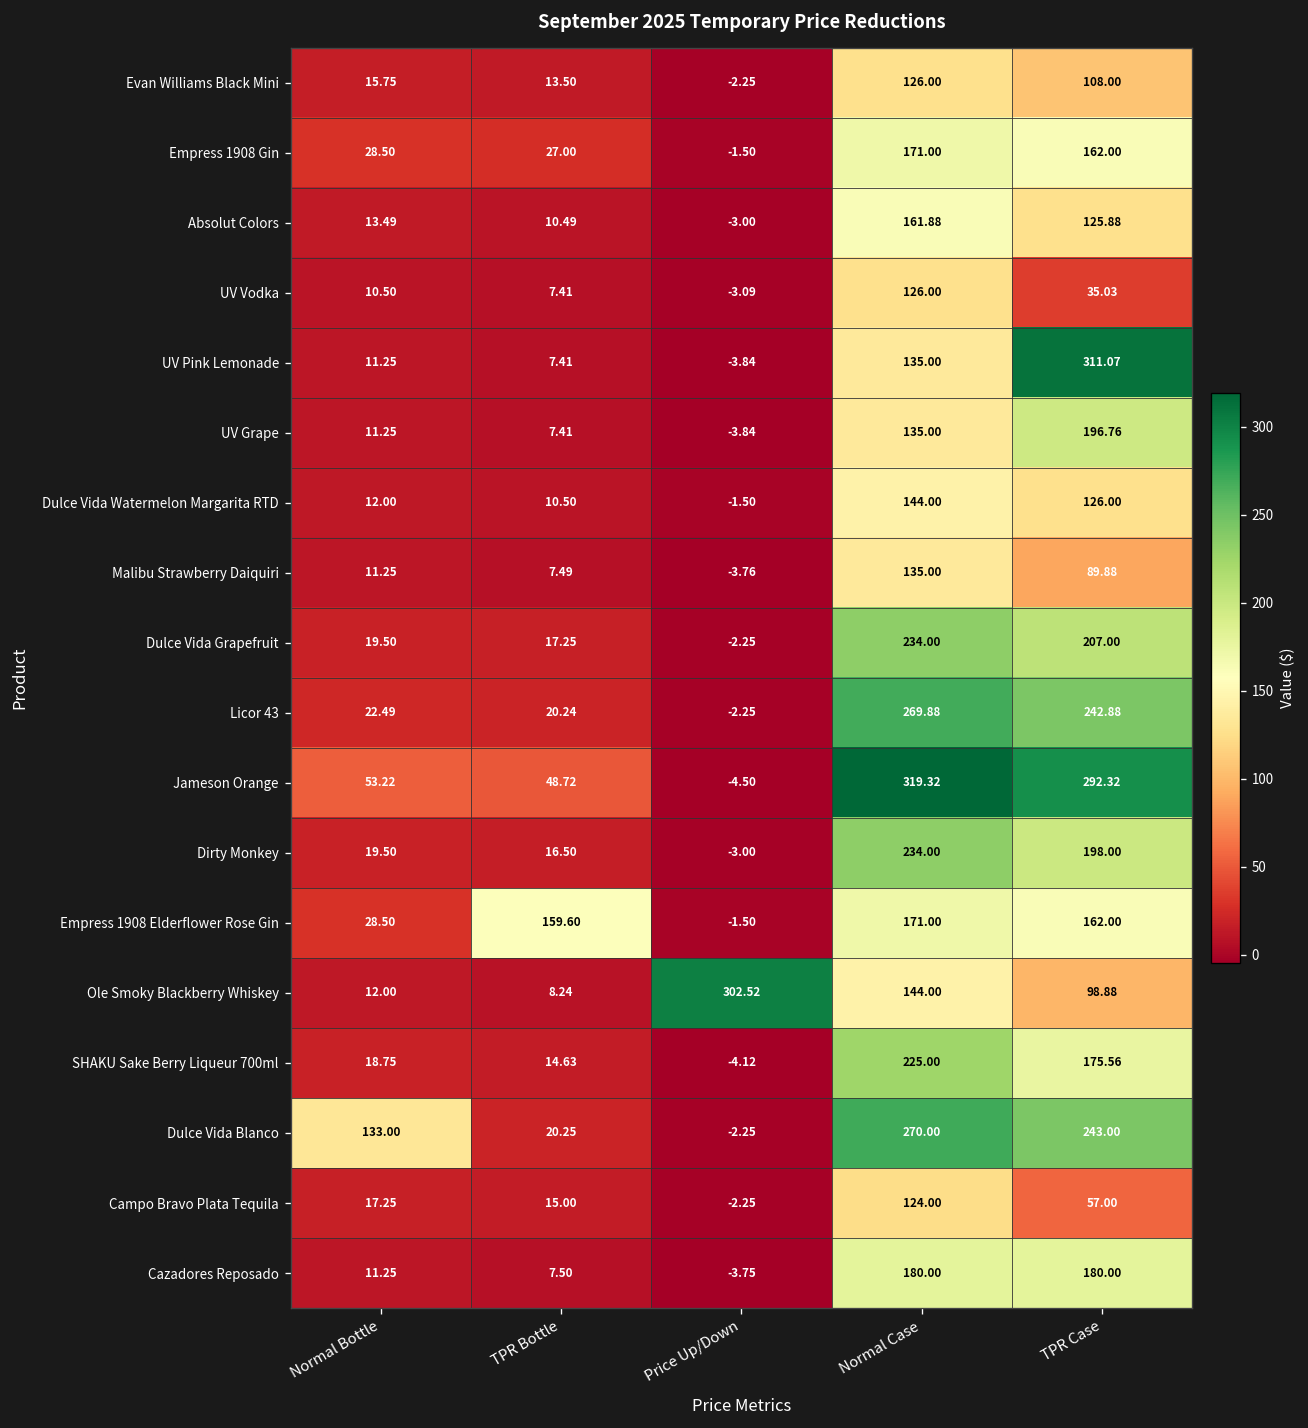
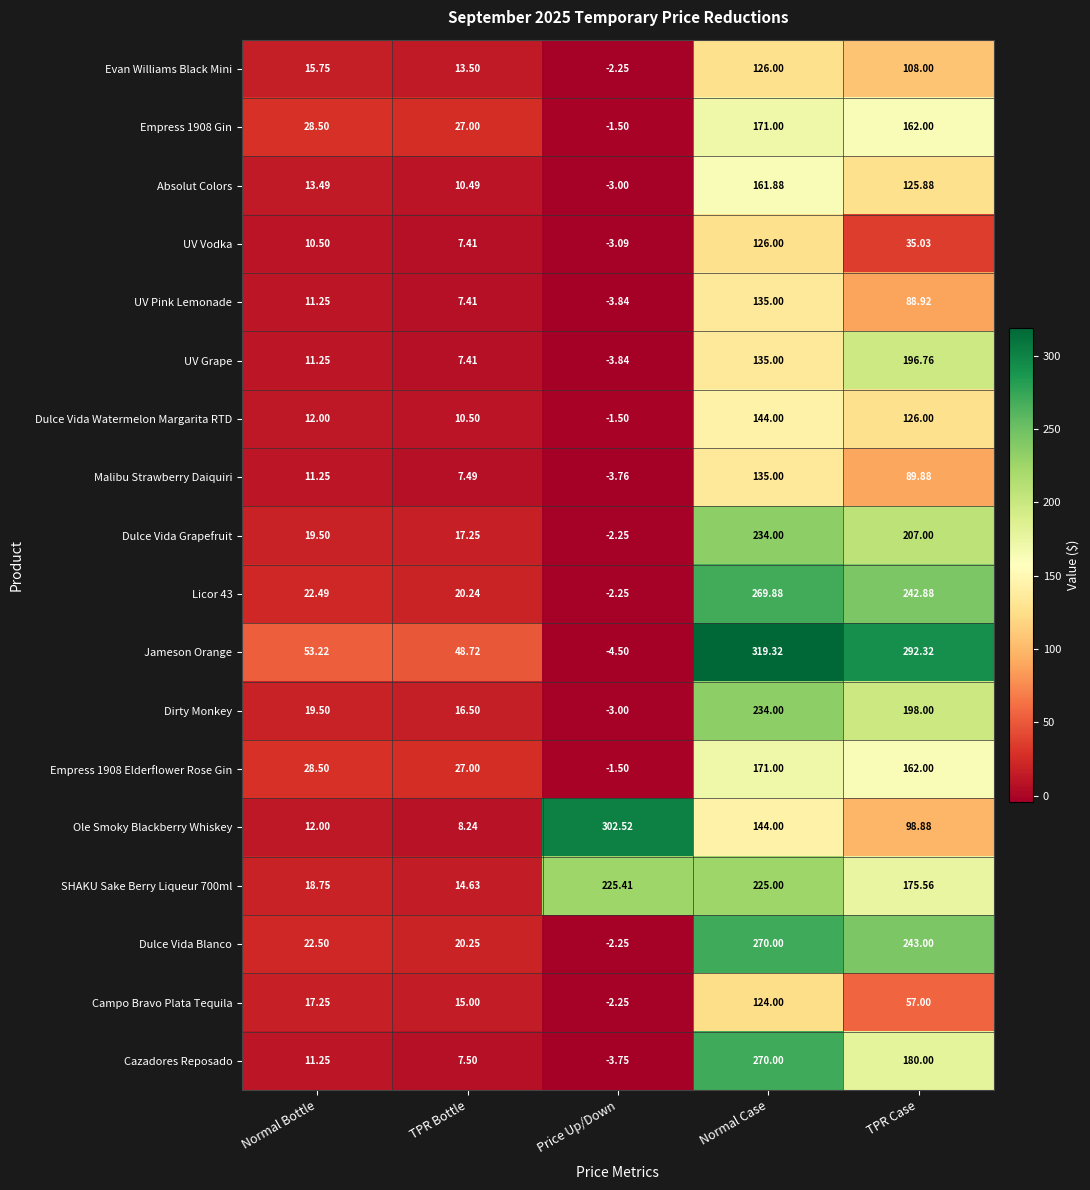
  {
    "Evan Williams Black Mini": {
      "Normal Bottle": 15.75,
      "TPR Bottle": 13.50,
      "Price Up/Down": -2.25,
      "Normal Case": 126.00,
      "TPR Case": 108.00
    },
    "Empress 1908 Gin": {
      "Normal Bottle": 28.50,
      "TPR Bottle": 27.00,
      "Price Up/Down": -1.50,
      "Normal Case": 171.00,
      "TPR Case": 162.00
    },
    "Absolut Colors": {
      "Normal Bottle": 13.49,
      "TPR Bottle": 10.49,
      "Price Up/Down": -3.00,
      "Normal Case": 161.88,
      "TPR Case": 125.88
    },
    "UV Vodka": {
      "Normal Bottle": 10.50,
      "TPR Bottle": 7.41,
      "Price Up/Down": -3.09,
      "Normal Case": 126.00,
      "TPR Case": 35.03
    },
    "UV Pink Lemonade": {
      "Normal Bottle": 11.25,
      "TPR Bottle": 7.41,
      "Price Up/Down": -3.84,
      "Normal Case": 135.00,
-     "TPR Case": 311.07
+     "TPR Case": 88.92
    },
    "UV Grape": {
      "Normal Bottle": 11.25,
      "TPR Bottle": 7.41,
      "Price Up/Down": -3.84,
      "Normal Case": 135.00,
      "TPR Case": 196.76
    },
    "Dulce Vida Watermelon Margarita RTD": {
      "Normal Bottle": 12.00,
      "TPR Bottle": 10.50,
      "Price Up/Down": -1.50,
      "Normal Case": 144.00,
      "TPR Case": 126.00
    },
    "Malibu Strawberry Daiquiri": {
      "Normal Bottle": 11.25,
      "TPR Bottle": 7.49,
      "Price Up/Down": -3.76,
      "Normal Case": 135.00,
      "TPR Case": 89.88
    },
    "Dulce Vida Grapefruit": {
      "Normal Bottle": 19.50,
      "TPR Bottle": 17.25,
      "Price Up/Down": -2.25,
      "Normal Case": 234.00,
      "TPR Case": 207.00
    },
    "Licor 43": {
      "Normal Bottle": 22.49,
      "TPR Bottle": 20.24,
      "Price Up/Down": -2.25,
      "Normal Case": 269.88,
      "TPR Case": 242.88
    },
    "Jameson Orange": {
      "Normal Bottle": 53.22,
      "TPR Bottle": 48.72,
      "Price Up/Down": -4.50,
      "Normal Case": 319.32,
      "TPR Case": 292.32
    },
    "Dirty Monkey": {
      "Normal Bottle": 19.50,
      "TPR Bottle": 16.50,
      "Price Up/Down": -3.00,
      "Normal Case": 234.00,
      "TPR Case": 198.00
    },
    "Empress 1908 Elderflower Rose Gin": {
      "Normal Bottle": 28.50,
-     "TPR Bottle": 159.60,
+     "TPR Bottle": 27.00,
      "Price Up/Down": -1.50,
      "Normal Case": 171.00,
      "TPR Case": 162.00
    },
    "Ole Smoky Blackberry Whiskey": {
      "Normal Bottle": 12.00,
      "TPR Bottle": 8.24,
      "Price Up/Down": 302.52,
      "Normal Case": 144.00,
      "TPR Case": 98.88
    },
    "SHAKU Sake Berry Liqueur 700ml": {
      "Normal Bottle": 18.75,
      "TPR Bottle": 14.63,
-     "Price Up/Down": -4.12,
+     "Price Up/Down": 225.41,
      "Normal Case": 225.00,
      "TPR Case": 175.56
    },
    "Dulce Vida Blanco": {
-     "Normal Bottle": 133.00,
+     "Normal Bottle": 22.50,
      "TPR Bottle": 20.25,
      "Price Up/Down": -2.25,
      "Normal Case": 270.00,
      "TPR Case": 243.00
    },
    "Campo Bravo Plata Tequila": {
      "Normal Bottle": 17.25,
      "TPR Bottle": 15.00,
      "Price Up/Down": -2.25,
      "Normal Case": 124.00,
      "TPR Case": 57.00
    },
    "Cazadores Reposado": {
      "Normal Bottle": 11.25,
      "TPR Bottle": 7.50,
      "Price Up/Down": -3.75,
-     "Normal Case": 180.00,
+     "Normal Case": 270.00,
      "TPR Case": 180.00
    }
  }
